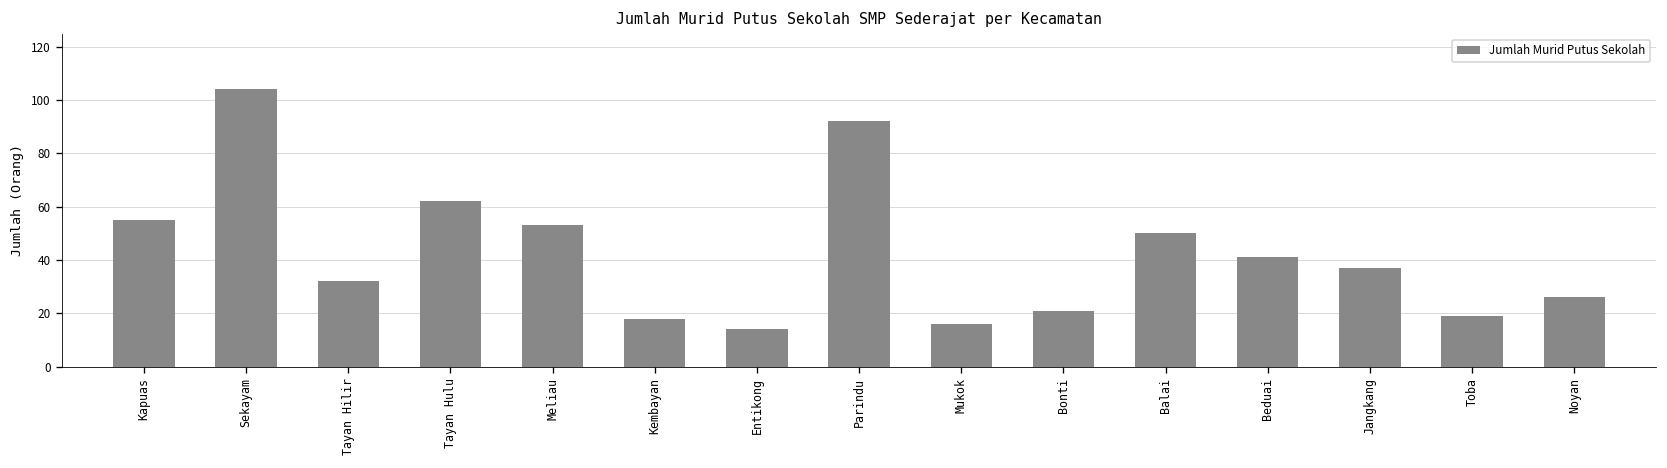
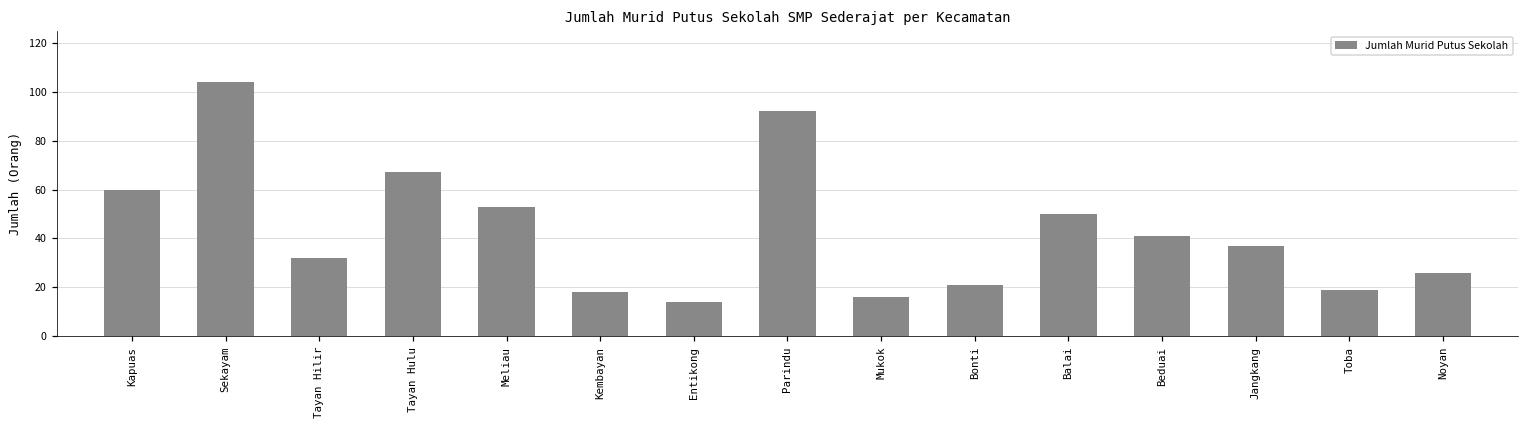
  {
-   "Kapuas": 55,
+   "Kapuas": 60,
    "Sekayam": 104,
    "Tayan Hilir": 32,
-   "Tayan Hulu": 62,
+   "Tayan Hulu": 67,
    "Meliau": 53,
    "Kembayan": 18,
    "Entikong": 14,
    "Parindu": 92,
    "Mukok": 16,
    "Bonti": 21,
    "Balai": 50,
    "Beduai": 41,
    "Jangkang": 37,
    "Toba": 19,
    "Noyan": 26
  }
